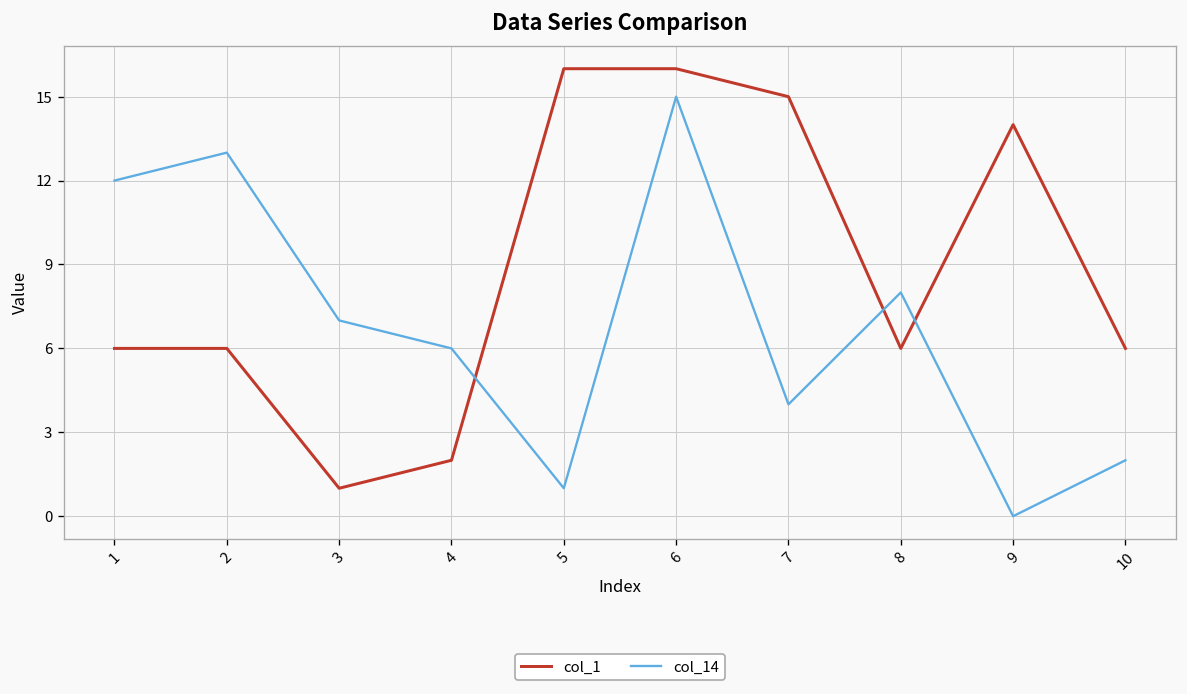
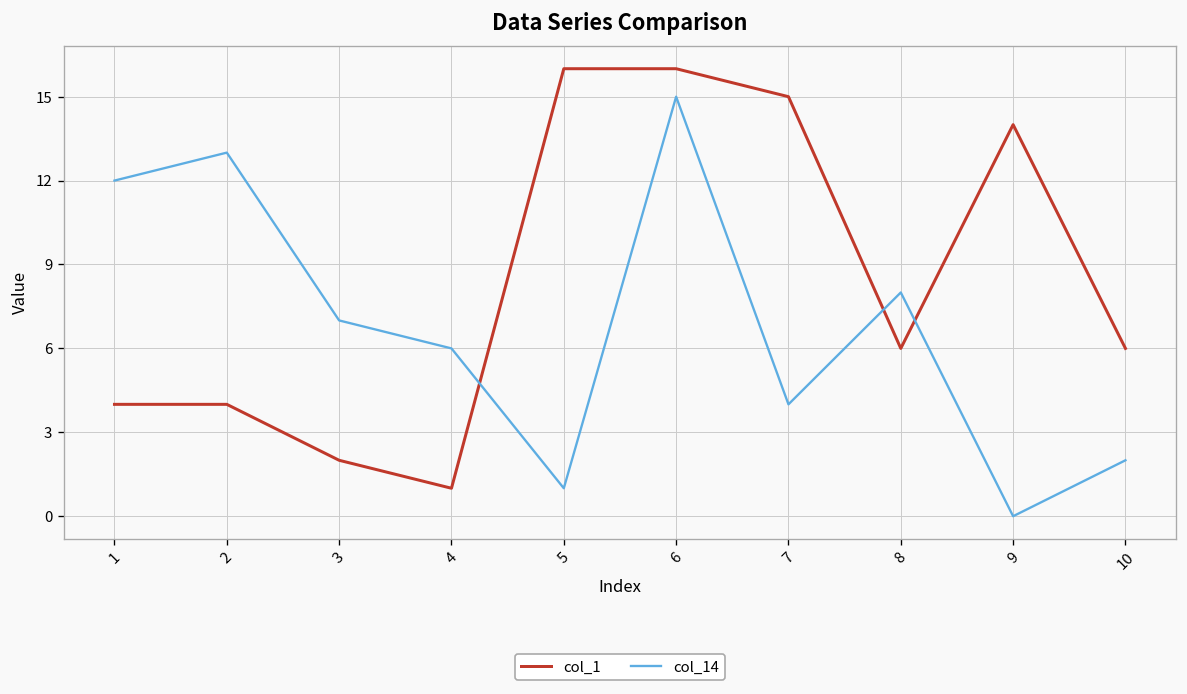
  {
    "col_1": {
-     "1": 6,
-     "2": 6,
-     "3": 1,
-     "4": 2,
+     "1": 4,
+     "2": 4,
+     "3": 2,
+     "4": 1,
      "5": 16,
      "6": 16,
      "7": 15,
      "8": 6,
      "9": 14,
      "10": 6
    },
    "col_14": {
      "1": 12,
      "2": 13,
      "3": 7,
      "4": 6,
      "5": 1,
      "6": 15,
      "7": 4,
      "8": 8,
      "9": 0,
      "10": 2
    }
  }
